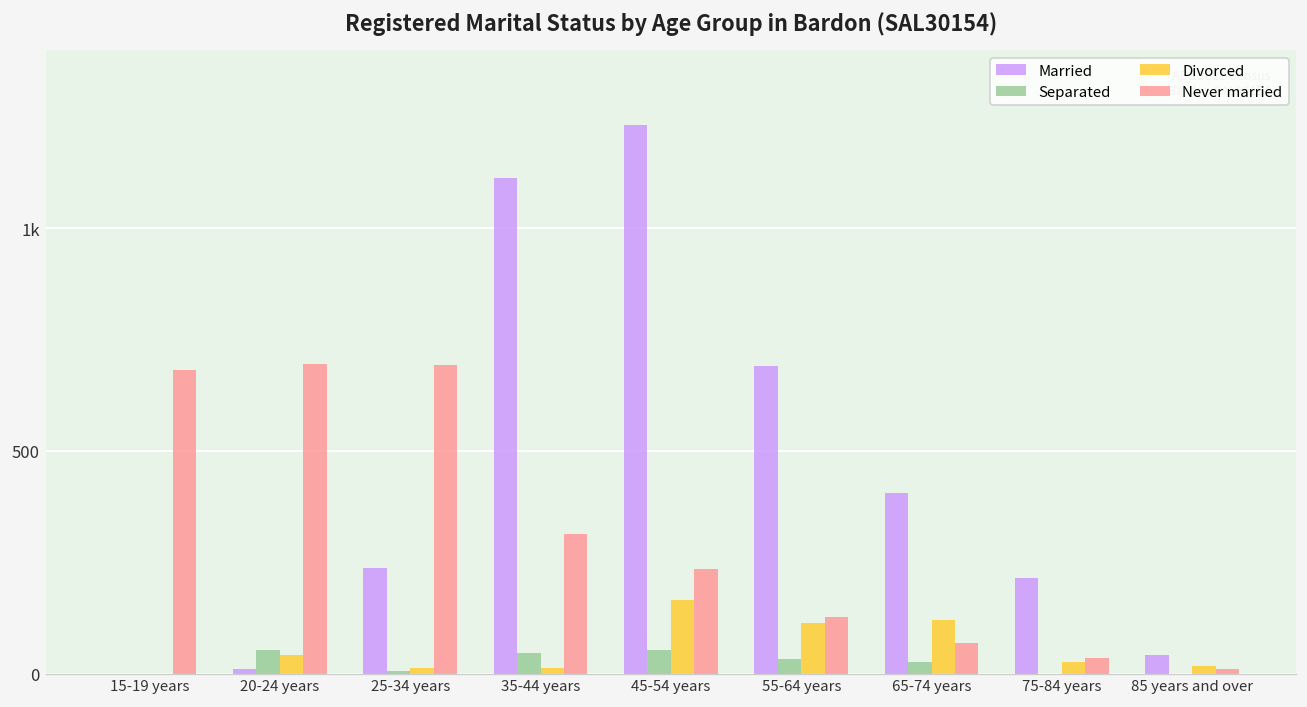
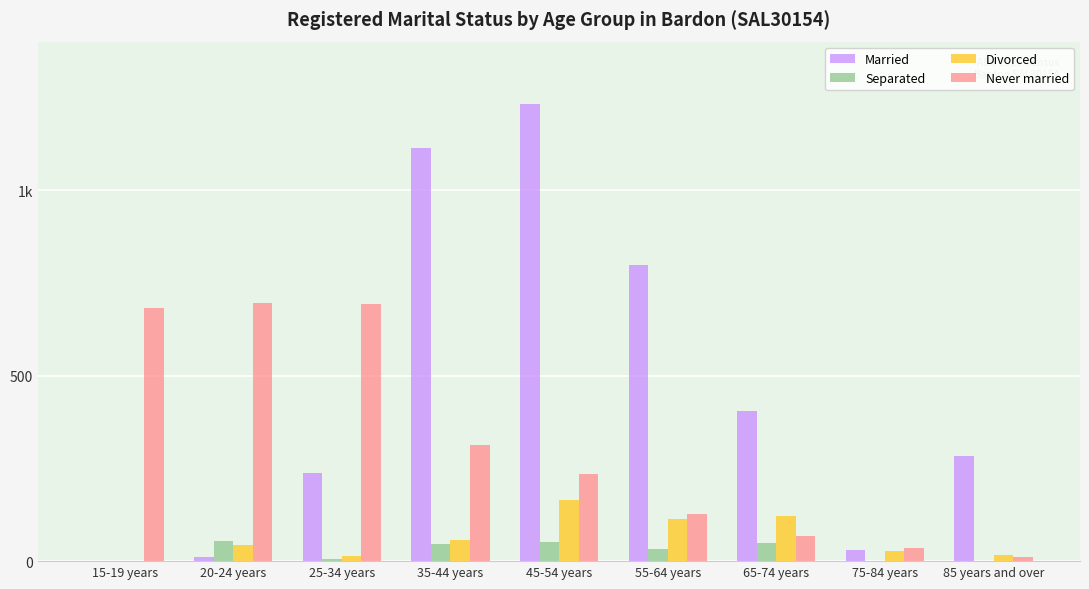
  {
    "Married": {
      "15-19 years": 0,
      "20-24 years": 10,
      "25-34 years": 240,
      "35-44 years": 1110,
      "45-54 years": 1230,
-     "55-64 years": 690,
+     "55-64 years": 800,
      "65-74 years": 410,
-     "75-84 years": 220,
-     "85 years and over": 40
+     "75-84 years": 30,
+     "85 years and over": 280
    },
    "Separated": {
      "15-19 years": 0,
      "20-24 years": 50,
      "35-44 years": 50,
      "45-54 years": 50,
      "55-64 years": 30,
-     "65-74 years": 30,
+     "65-74 years": 50,
      "75-84 years": 0,
      "85 years and over": 0
    },
    "Divorced": {
      "15-19 years": 0,
      "20-24 years": 40,
      "25-34 years": 10,
-     "35-44 years": 10,
+     "35-44 years": 60,
      "45-54 years": 170,
      "55-64 years": 110,
      "65-74 years": 120,
      "75-84 years": 30,
      "85 years and over": 20
    },
    "Never married": {
      "15-19 years": 680,
      "20-24 years": 700,
      "25-34 years": 690,
      "35-44 years": 310,
      "45-54 years": 240,
      "55-64 years": 130,
      "65-74 years": 70,
      "75-84 years": 40,
      "85 years and over": 10
    }
  }
